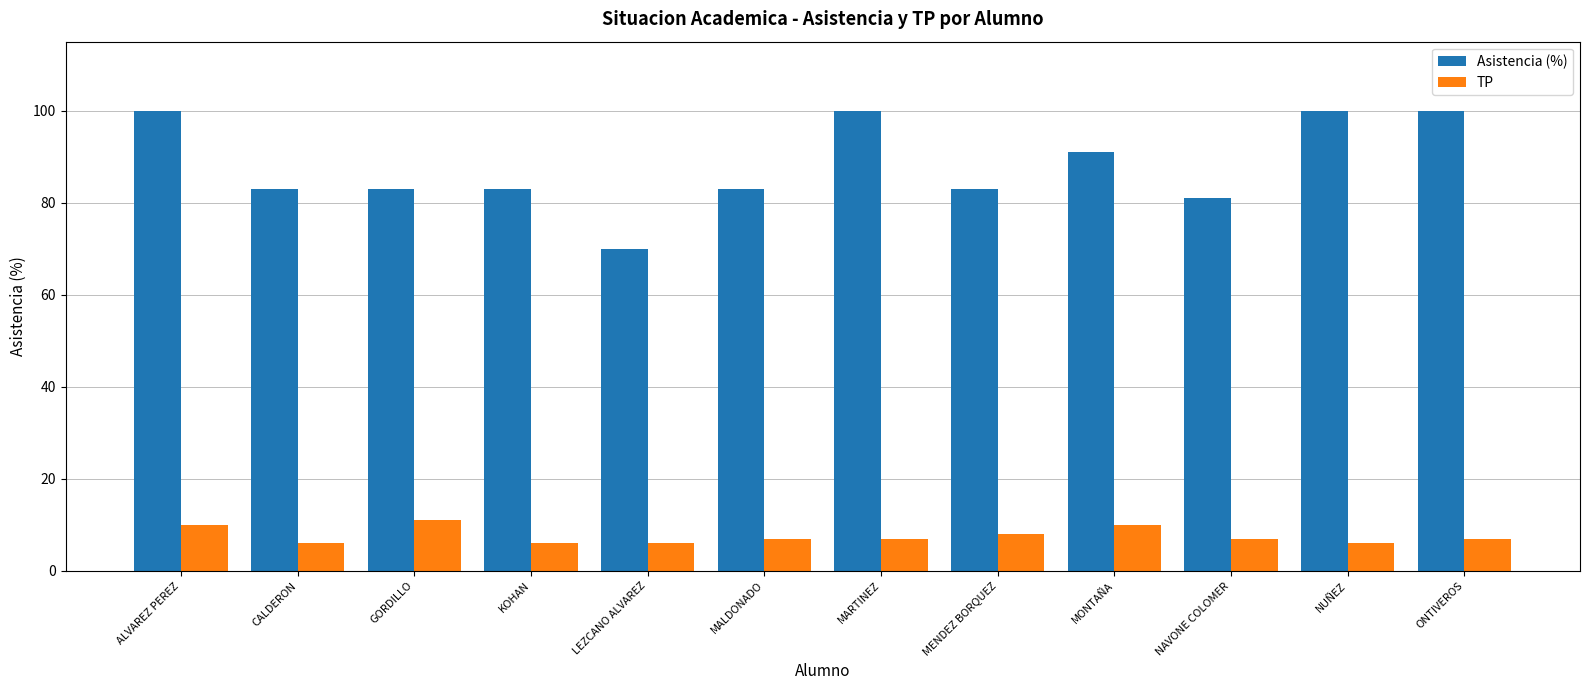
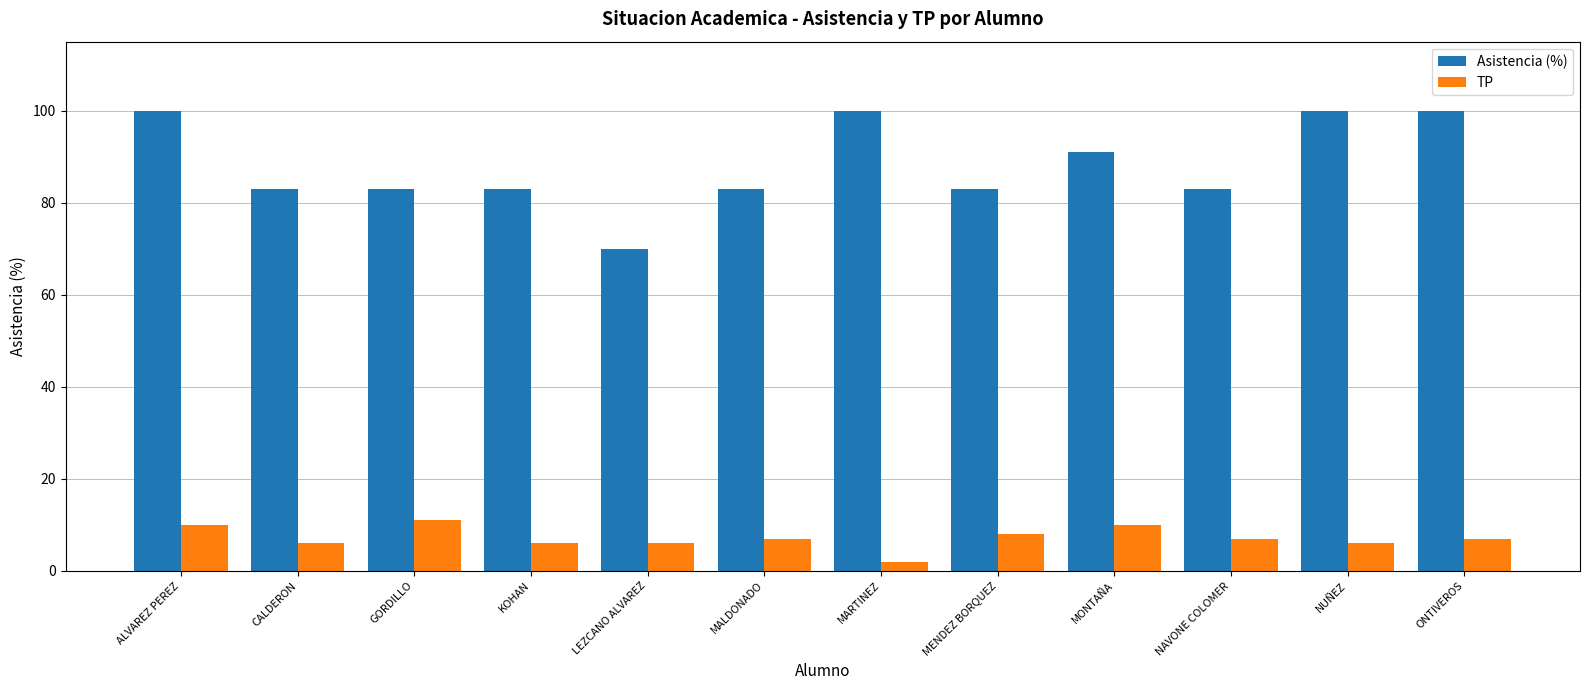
  {
    "Asistencia (%)": {
      "ALVAREZ PEREZ": 100,
      "CALDERON": 83,
      "GORDILLO": 83,
      "KOHAN": 83,
      "LEZCANO ALVAREZ": 70,
      "MALDONADO": 83,
      "MARTINEZ": 100,
      "MENDEZ BORQUEZ": 83,
      "MONTAÑA": 91,
-     "NAVONE COLOMER": 81,
+     "NAVONE COLOMER": 83,
      "NUÑEZ": 100,
      "ONTIVEROS": 100
    },
    "TP": {
      "ALVAREZ PEREZ": 10,
      "CALDERON": 6,
      "GORDILLO": 11,
      "KOHAN": 6,
      "LEZCANO ALVAREZ": 6,
      "MALDONADO": 7,
-     "MARTINEZ": 7,
+     "MARTINEZ": 2,
      "MENDEZ BORQUEZ": 8,
      "MONTAÑA": 10,
      "NAVONE COLOMER": 7,
      "NUÑEZ": 6,
      "ONTIVEROS": 7
    }
  }
